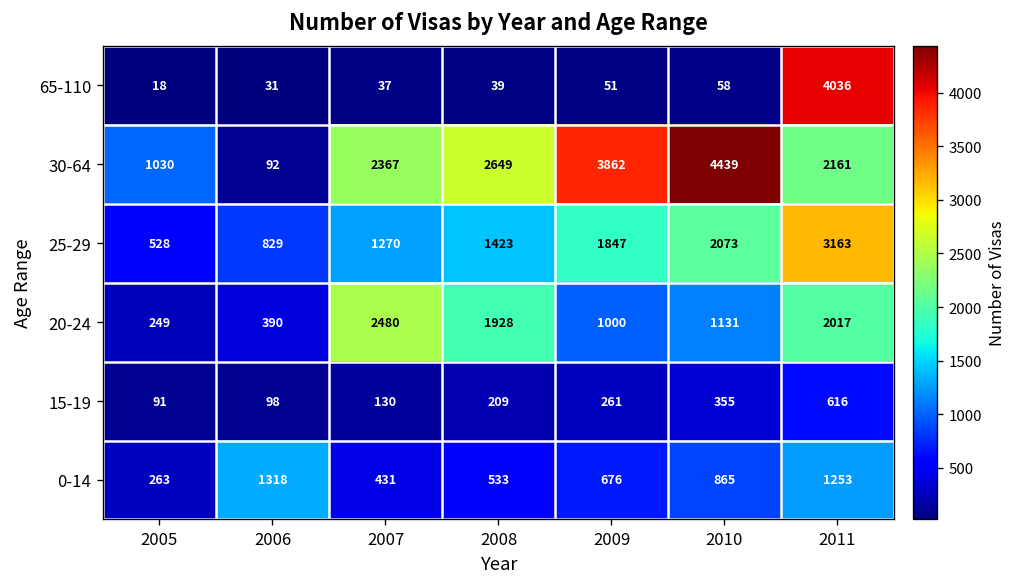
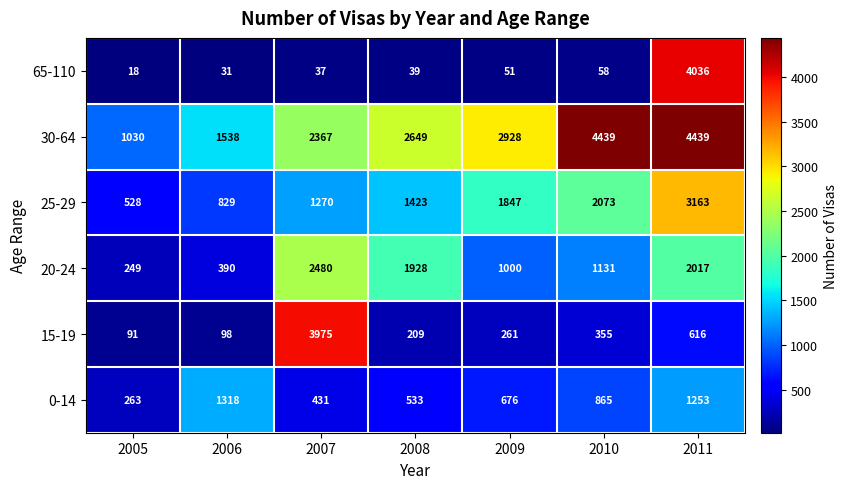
  {
    "65-110": {
      "2005": 18,
      "2006": 31,
      "2007": 37,
      "2008": 39,
      "2009": 51,
      "2010": 58,
      "2011": 4036
    },
    "30-64": {
      "2005": 1030,
-     "2006": 92,
+     "2006": 1538,
      "2007": 2367,
      "2008": 2649,
-     "2009": 3862,
+     "2009": 2928,
      "2010": 4439,
-     "2011": 2161
+     "2011": 4439
    },
    "25-29": {
      "2005": 528,
      "2006": 829,
      "2007": 1270,
      "2008": 1423,
      "2009": 1847,
      "2010": 2073,
      "2011": 3163
    },
    "20-24": {
      "2005": 249,
      "2006": 390,
      "2007": 2480,
      "2008": 1928,
      "2009": 1000,
      "2010": 1131,
      "2011": 2017
    },
    "15-19": {
      "2005": 91,
      "2006": 98,
-     "2007": 130,
+     "2007": 3975,
      "2008": 209,
      "2009": 261,
      "2010": 355,
      "2011": 616
    },
    "0-14": {
      "2005": 263,
      "2006": 1318,
      "2007": 431,
      "2008": 533,
      "2009": 676,
      "2010": 865,
      "2011": 1253
    }
  }
